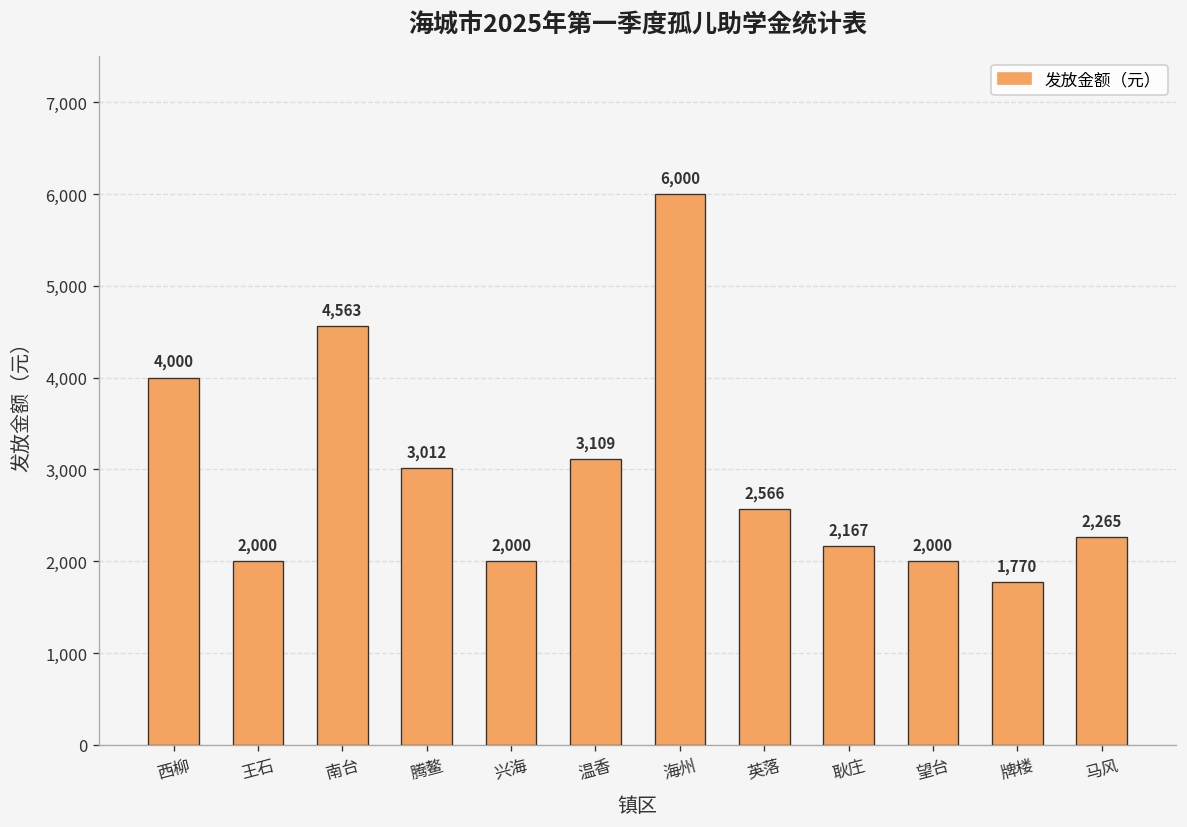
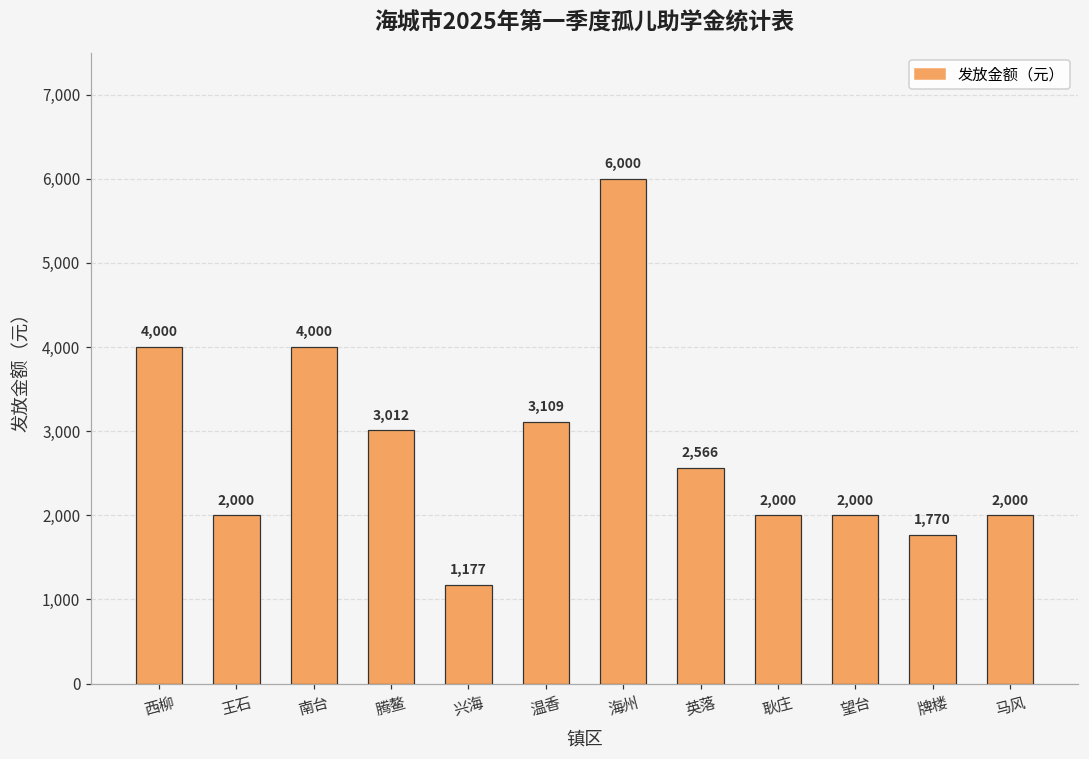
  {
    "西柳": "4,000",
    "王石": "2,000",
-   "南台": "4,563",
+   "南台": "4,000",
    "腾鳌": "3,012",
-   "兴海": "2,000",
+   "兴海": "1,177",
    "温香": "3,109",
    "海州": "6,000",
    "英落": "2,566",
-   "耿庄": "2,167",
+   "耿庄": "2,000",
    "望台": "2,000",
    "牌楼": "1,770",
-   "马风": "2,265"
+   "马风": "2,000"
  }
